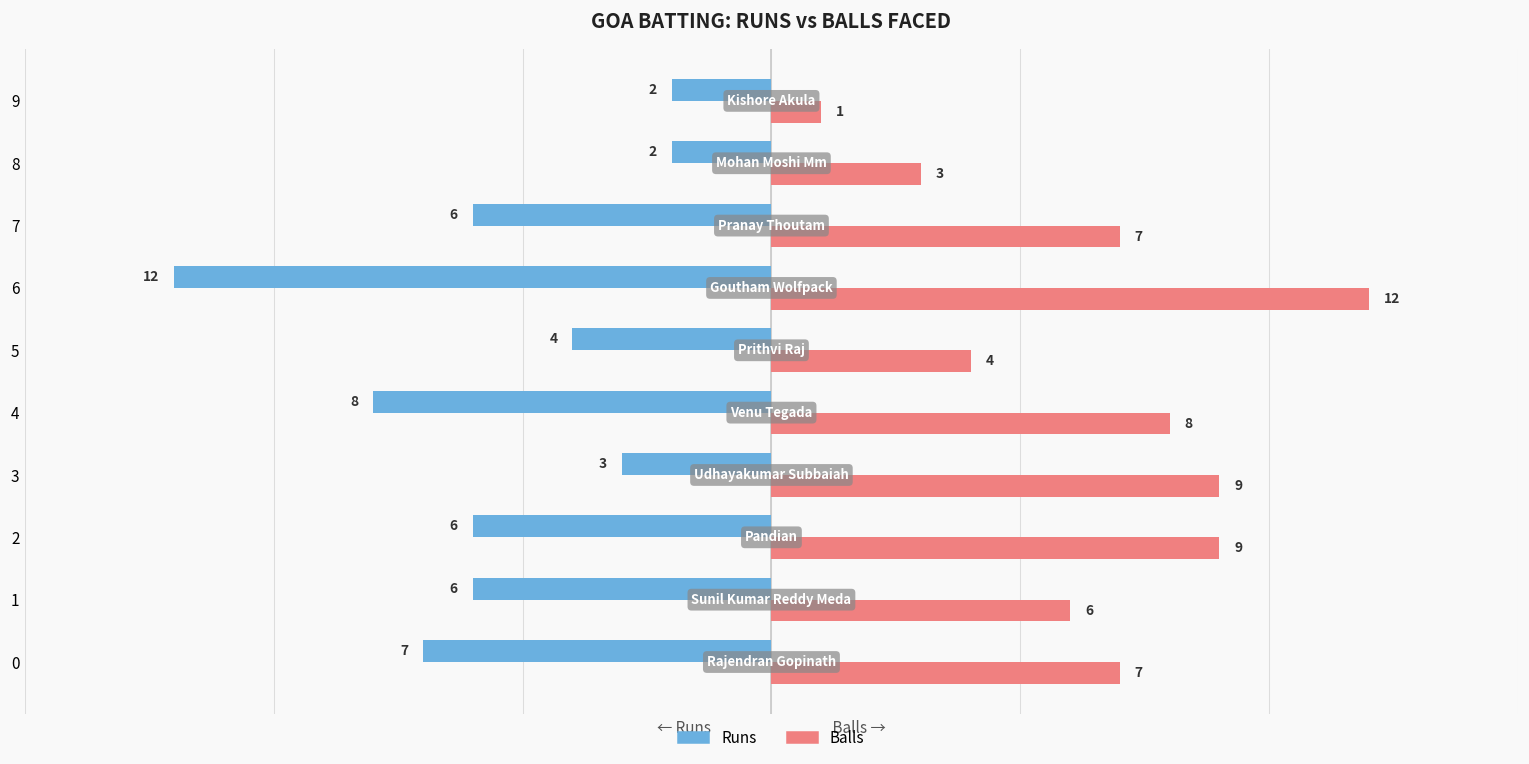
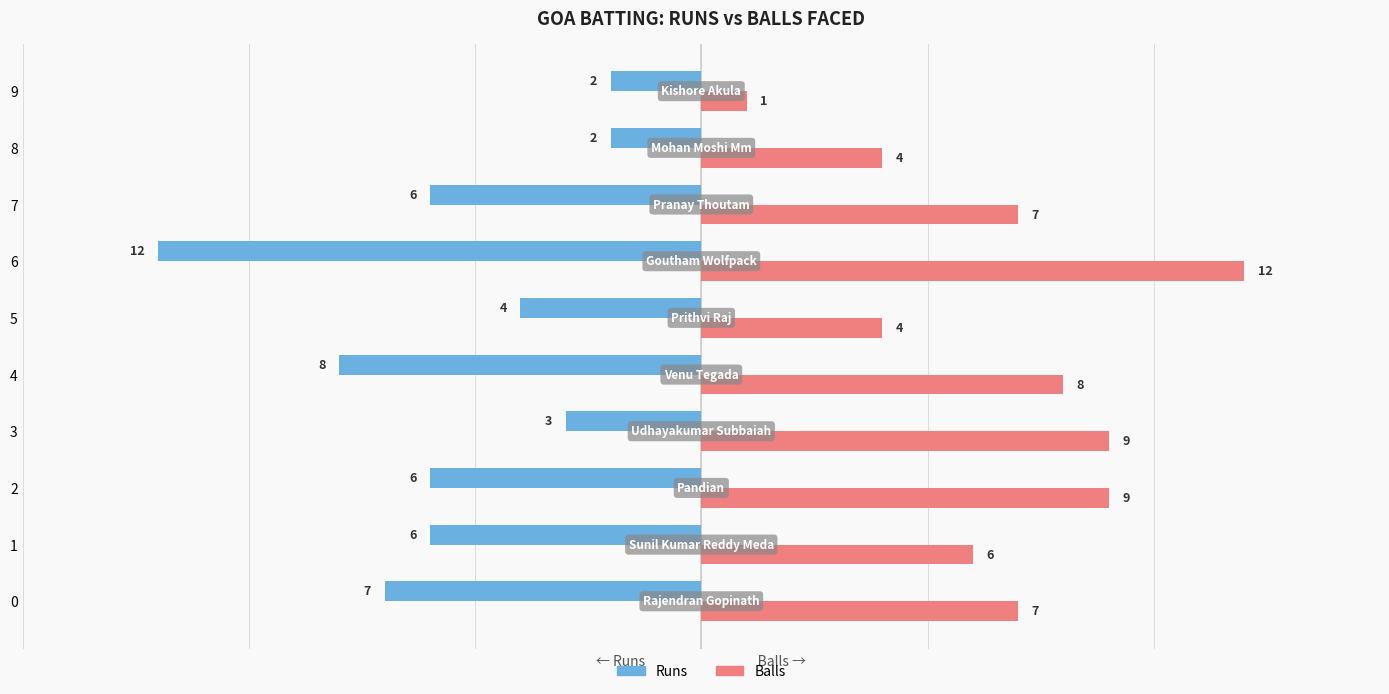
  {
    "Balls": {
      "9": 1,
-     "8": 3,
+     "8": 4,
      "7": 7,
      "6": 12,
      "5": 4,
      "4": 8,
      "3": 9,
      "2": 9,
      "1": 6,
      "0": 7
    }
  }
